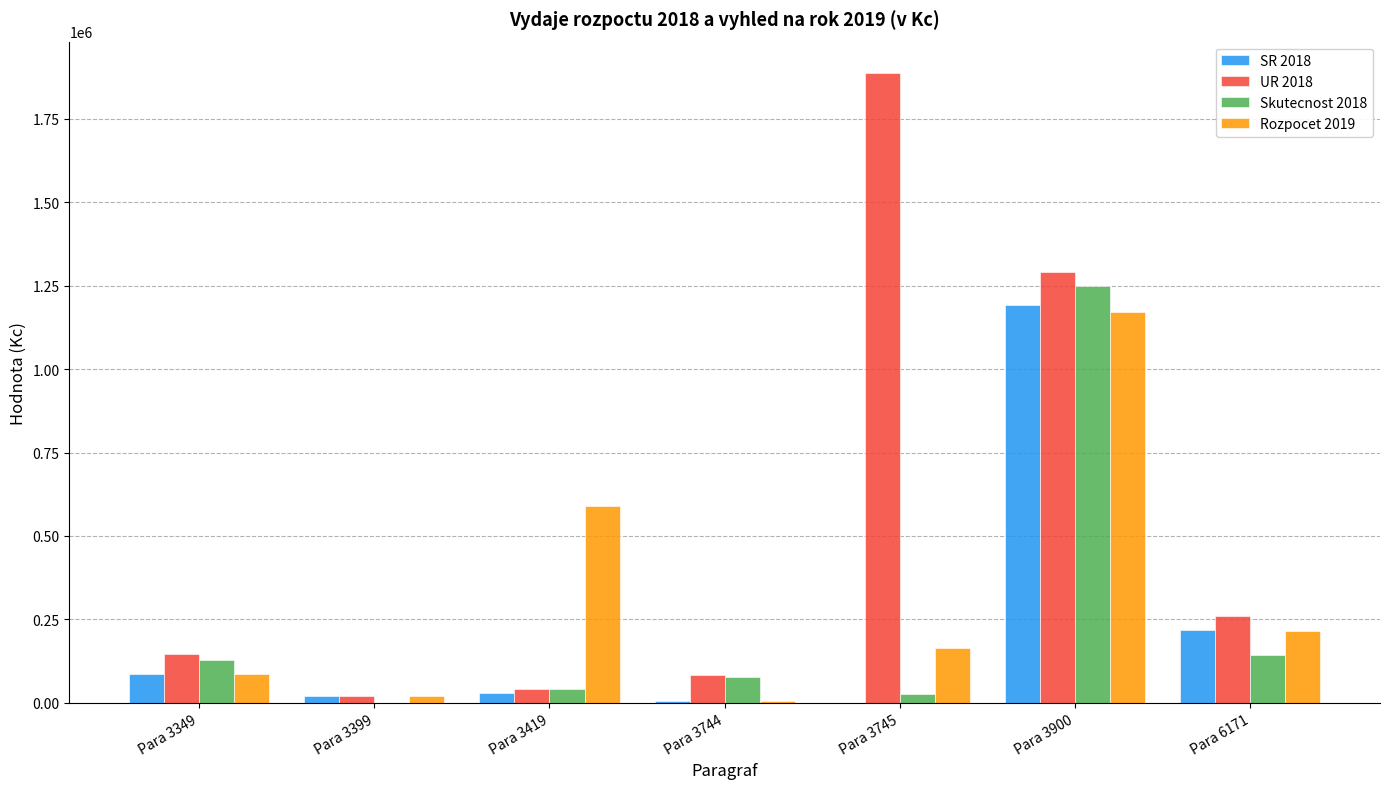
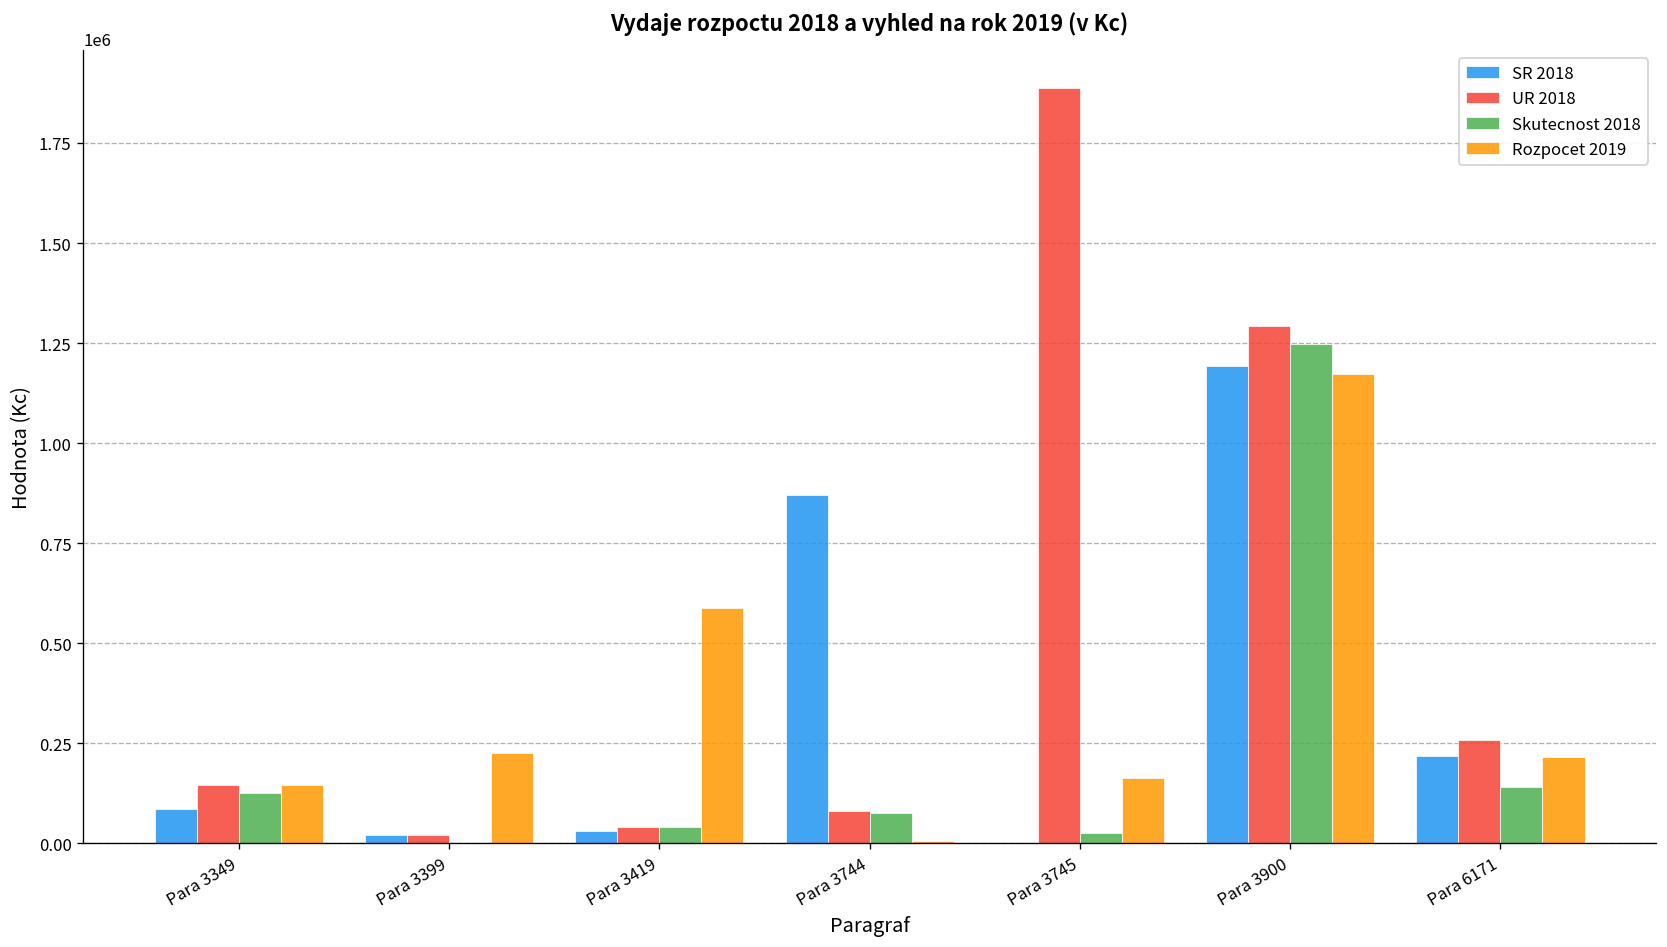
  {
    "SR 2018": {
      "Para 3349": 90000,
      "Para 3399": 20000,
      "Para 3419": 30000,
-     "Para 3744": 10000,
+     "Para 3744": 870000,
      "Para 3745": 0,
      "Para 3900": 1190000,
      "Para 6171": 220000
    },
    "UR 2018": {
      "Para 3349": 150000,
      "Para 3399": 20000,
      "Para 3419": 40000,
      "Para 3744": 80000,
      "Para 3745": 1890000,
      "Para 3900": 1290000,
      "Para 6171": 260000
    },
    "Skutecnost 2018": {
      "Para 3349": 130000,
      "Para 3399": 0,
      "Para 3419": 40000,
      "Para 3744": 80000,
      "Para 3745": 30000,
      "Para 3900": 1250000,
      "Para 6171": 140000
    },
    "Rozpocet 2019": {
-     "Para 3349": 90000,
-     "Para 3399": 20000,
+     "Para 3349": 150000,
+     "Para 3399": 230000,
      "Para 3419": 590000,
      "Para 3745": 160000,
      "Para 3900": 1170000,
      "Para 6171": 220000
    }
  }
